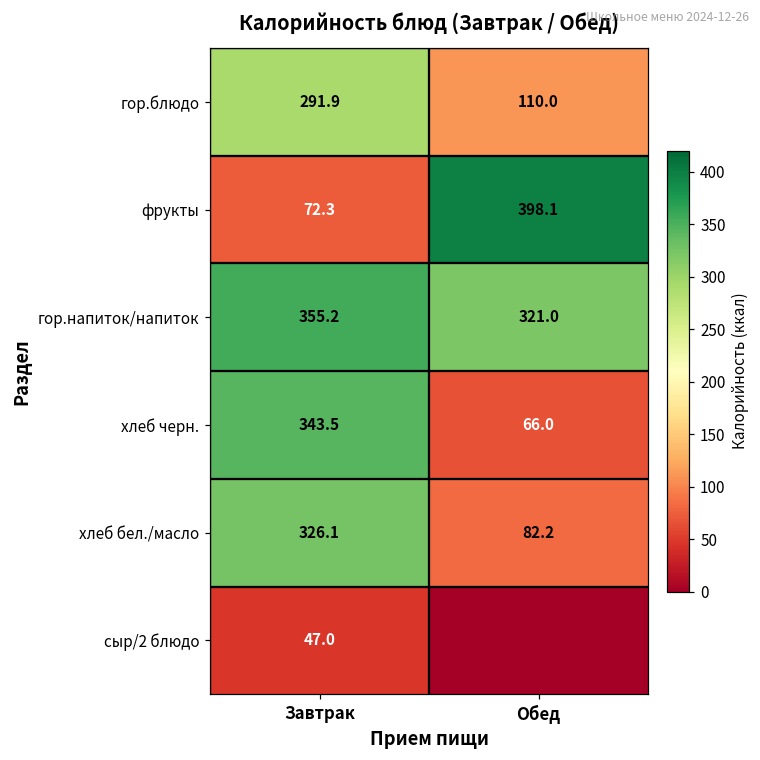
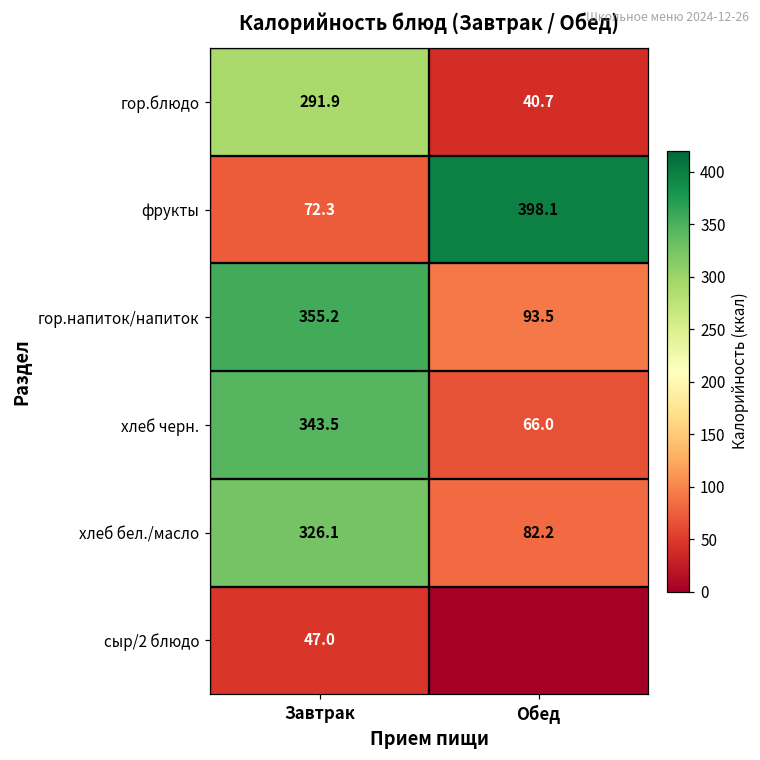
  {
    "гор.блюдо": {
      "Завтрак": 291.9,
-     "Обед": 110.0
+     "Обед": 40.7
    },
    "фрукты": {
      "Завтрак": 72.3,
      "Обед": 398.1
    },
    "гор.напиток/напиток": {
      "Завтрак": 355.2,
-     "Обед": 321.0
+     "Обед": 93.5
    },
    "хлеб черн.": {
      "Завтрак": 343.5,
      "Обед": 66.0
    },
    "хлеб бел./масло": {
      "Завтрак": 326.1,
      "Обед": 82.2
    },
    "сыр/2 блюдо": {
      "Завтрак": 47.0
    }
  }
